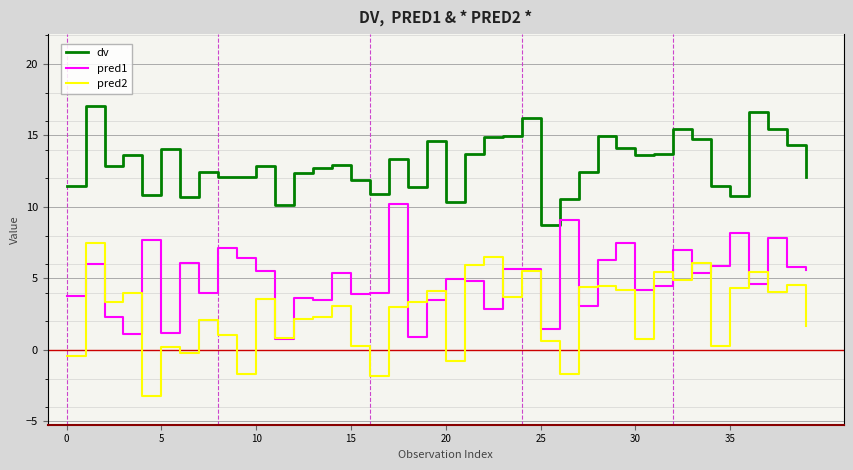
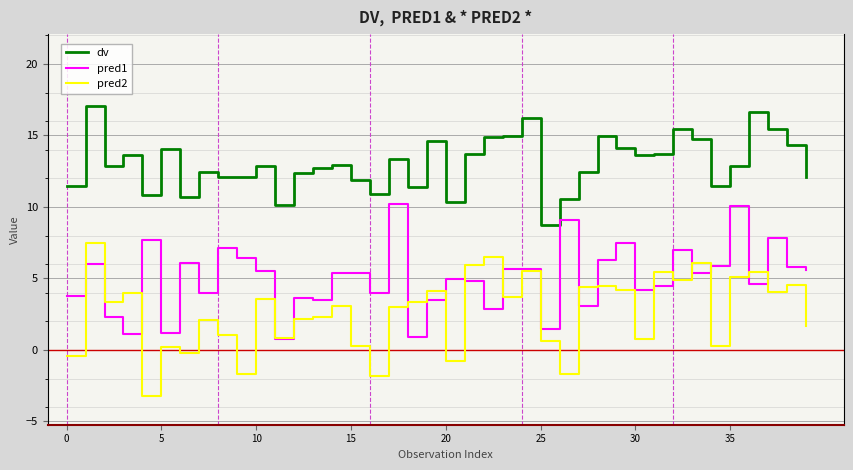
  {
    "dv": {
      "0": 11.5,
      "5": 14.0,
      "10": 12.9,
      "15": 11.9,
      "20": 10.3,
      "25": 8.8,
      "30": 13.7,
-     "35": 10.8
+     "35": 12.9
    },
    "pred1": {
      "0": 3.8,
      "5": 1.2,
      "10": 5.5,
-     "15": 3.9,
+     "15": 5.3,
      "20": 4.9,
      "25": 1.5,
      "30": 4.2,
-     "35": 8.2
+     "35": 10.1
    },
    "pred2": {
      "0": -0.4,
      "5": 0.2,
      "10": 3.5,
      "15": 0.3,
      "20": -0.8,
      "25": 0.6,
      "30": 0.8,
-     "35": 4.3
+     "35": 5.1
    }
  }
